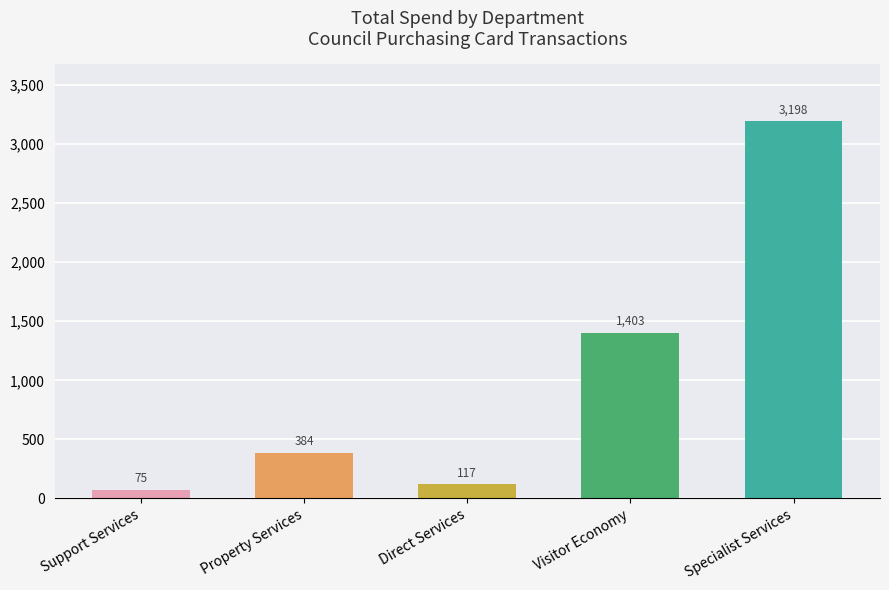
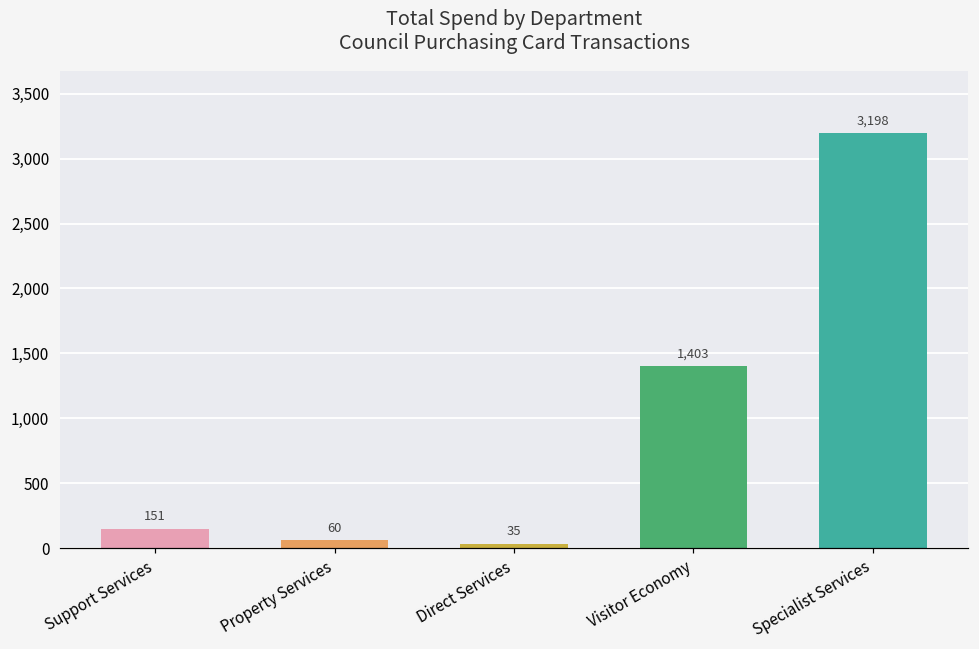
  {
-   "Support Services": "75",
-   "Property Services": "384",
-   "Direct Services": "117",
+   "Support Services": "151",
+   "Property Services": "60",
+   "Direct Services": "35",
    "Visitor Economy": "1,403",
    "Specialist Services": "3,198"
  }
